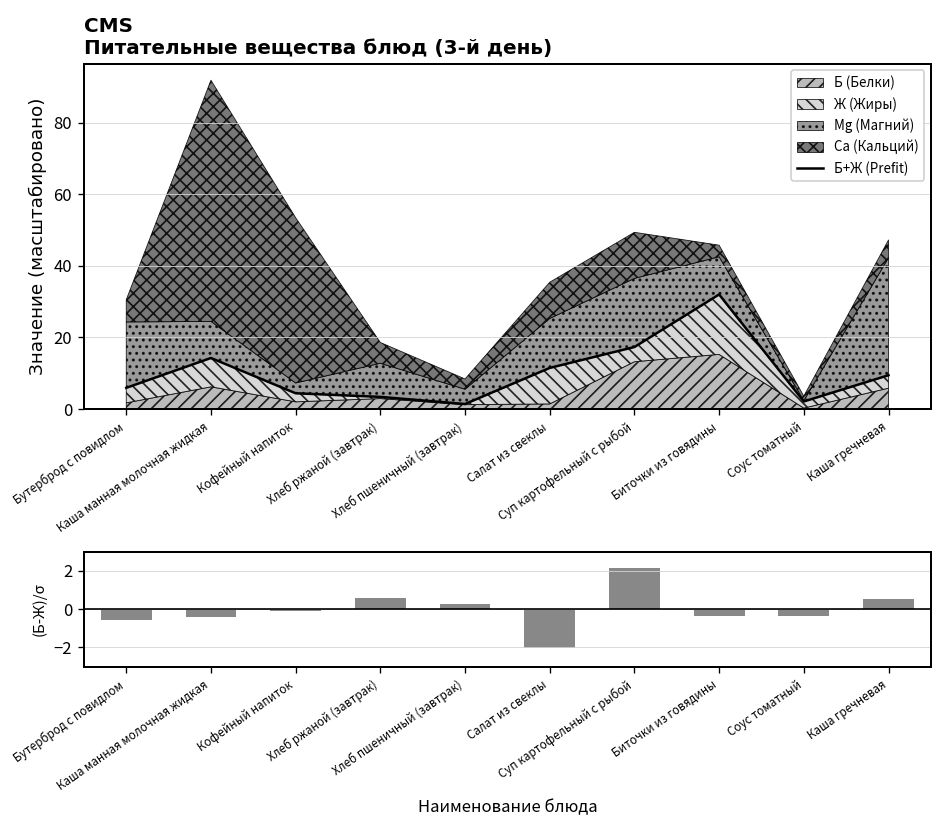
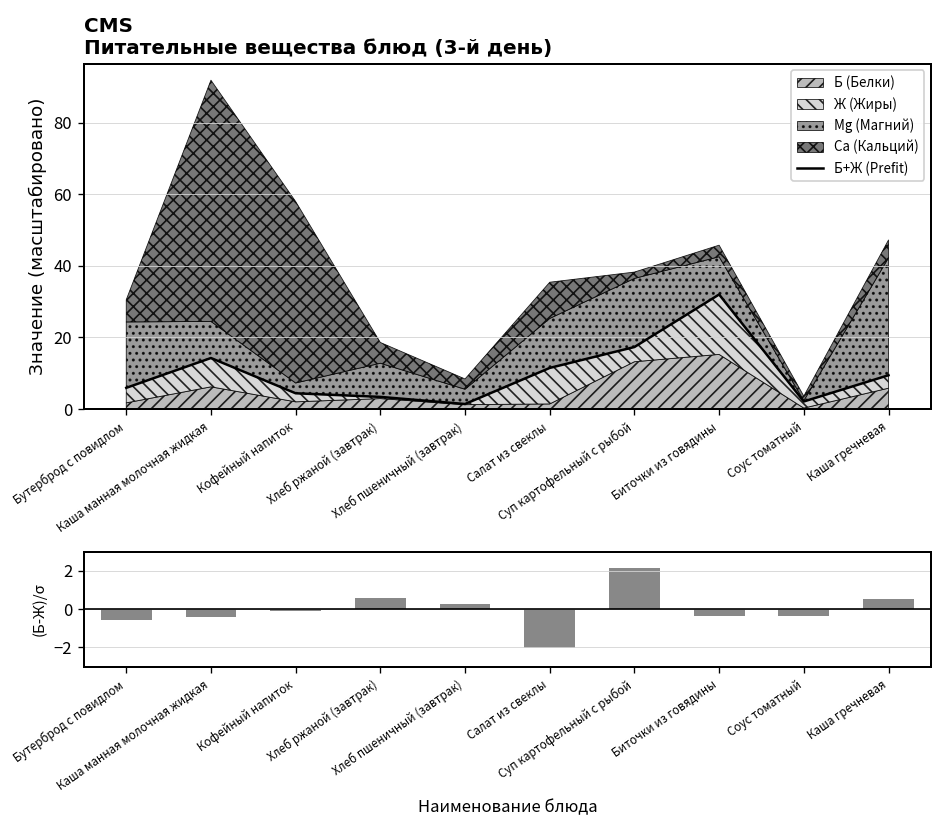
  {
    "CMS Питательные вещества блюд (3-й день)": {
      "Mg (Магний)": {
        "Бутерброд с повидлом": 18,
        "Каша манная молочная жидкая": 10,
        "Кофейный напиток": 3,
        "Хлеб ржаной (завтрак)": 9,
        "Хлеб пшеничный (завтрак)": 4,
        "Салат из свеклы": 14,
        "Суп картофельный с рыбой": 19,
        "Биточки из говядины": 11,
        "Каша гречневая": 33
      },
      "Са (Кальций)": {
        "Бутерброд с повидлом": 6,
        "Каша манная молочная жидкая": 67,
-       "Кофейный напиток": 46,
+       "Кофейный напиток": 51,
        "Хлеб ржаной (завтрак)": 6,
        "Хлеб пшеничный (завтрак)": 3,
        "Салат из свеклы": 10,
-       "Суп картофельный с рыбой": 13,
+       "Суп картофельный с рыбой": 2,
        "Биточки из говядины": 3,
        "Соус томатный": 1,
        "Каша гречневая": 5
      }
    }
  }
